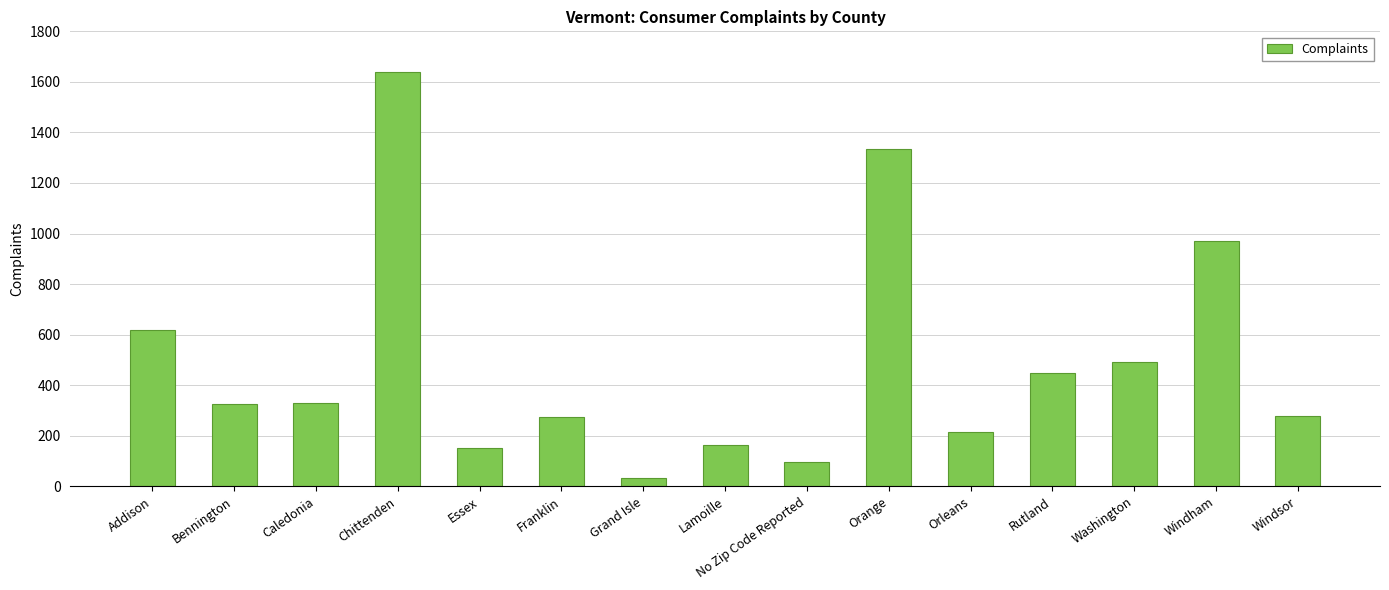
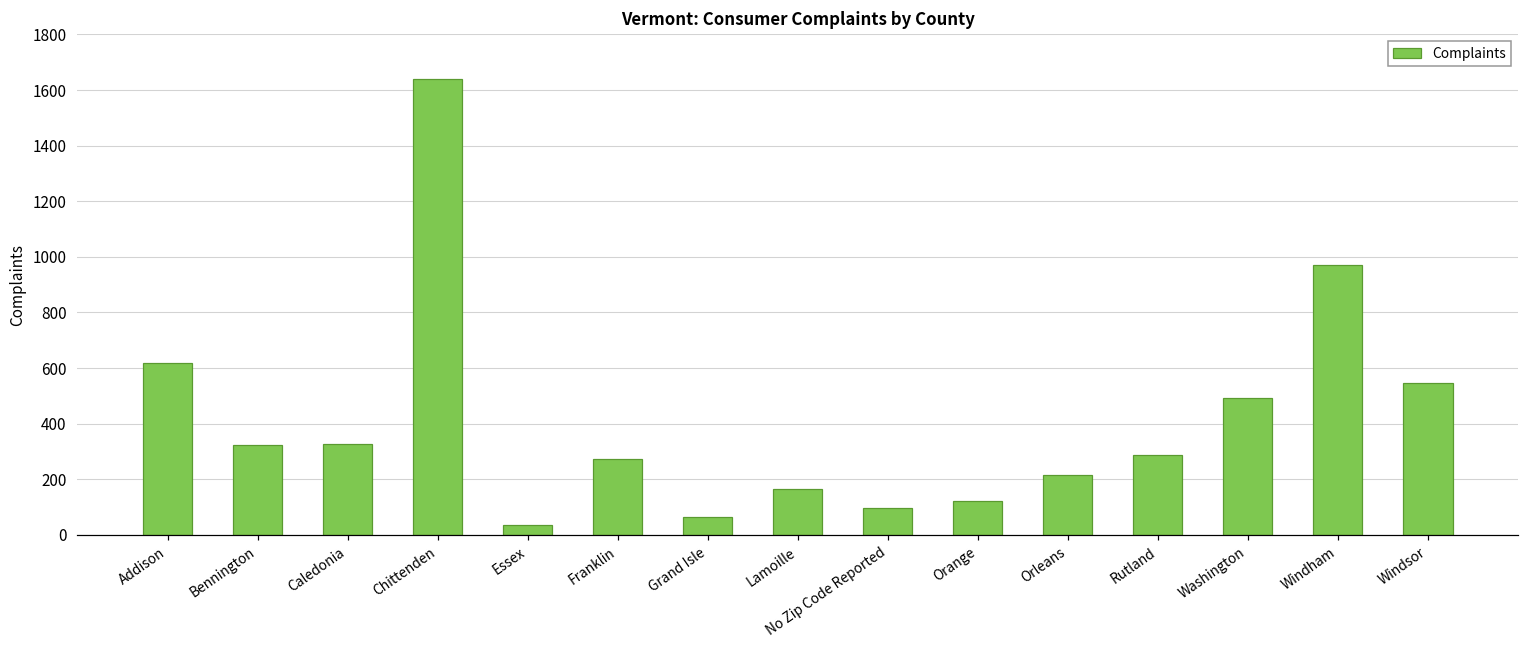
  {
    "Addison": 620,
    "Bennington": 320,
    "Caledonia": 330,
    "Chittenden": 1640,
-   "Essex": 150,
+   "Essex": 40,
    "Franklin": 270,
-   "Grand Isle": 30,
+   "Grand Isle": 60,
    "Lamoille": 160,
    "No Zip Code Reported": 100,
-   "Orange": 1330,
+   "Orange": 120,
    "Orleans": 220,
-   "Rutland": 450,
+   "Rutland": 290,
    "Washington": 490,
    "Windham": 970,
-   "Windsor": 280
+   "Windsor": 550
  }
